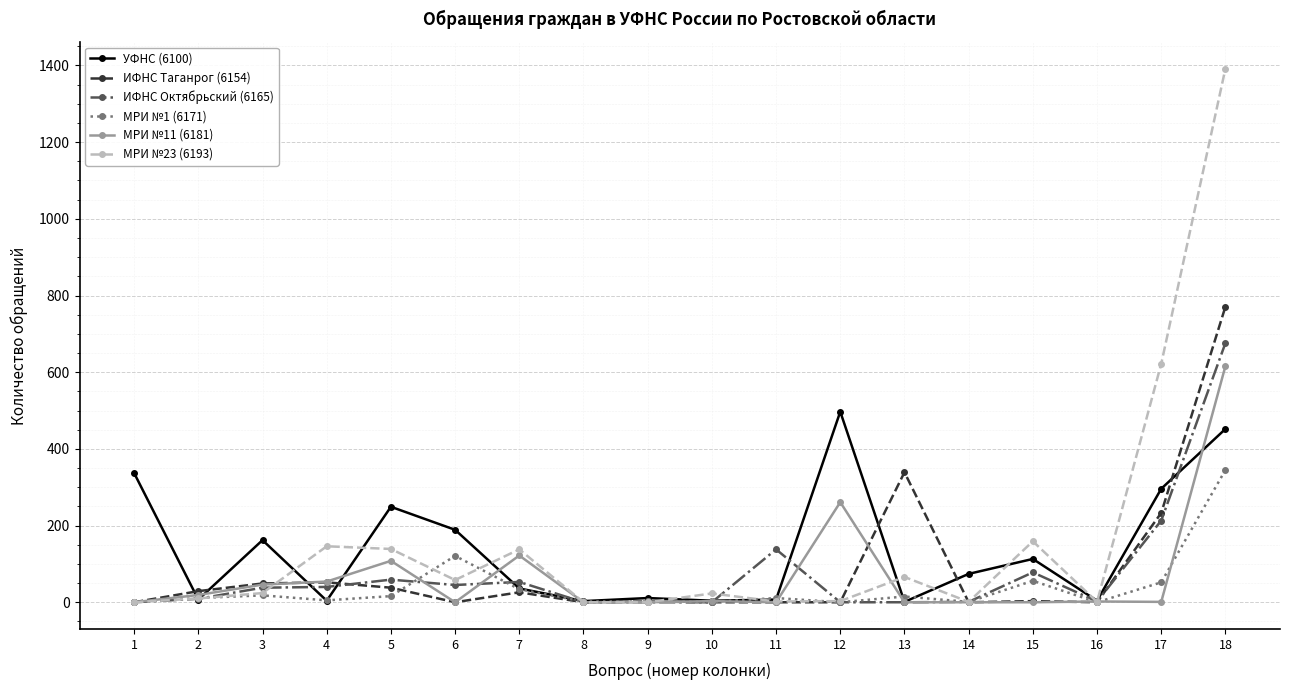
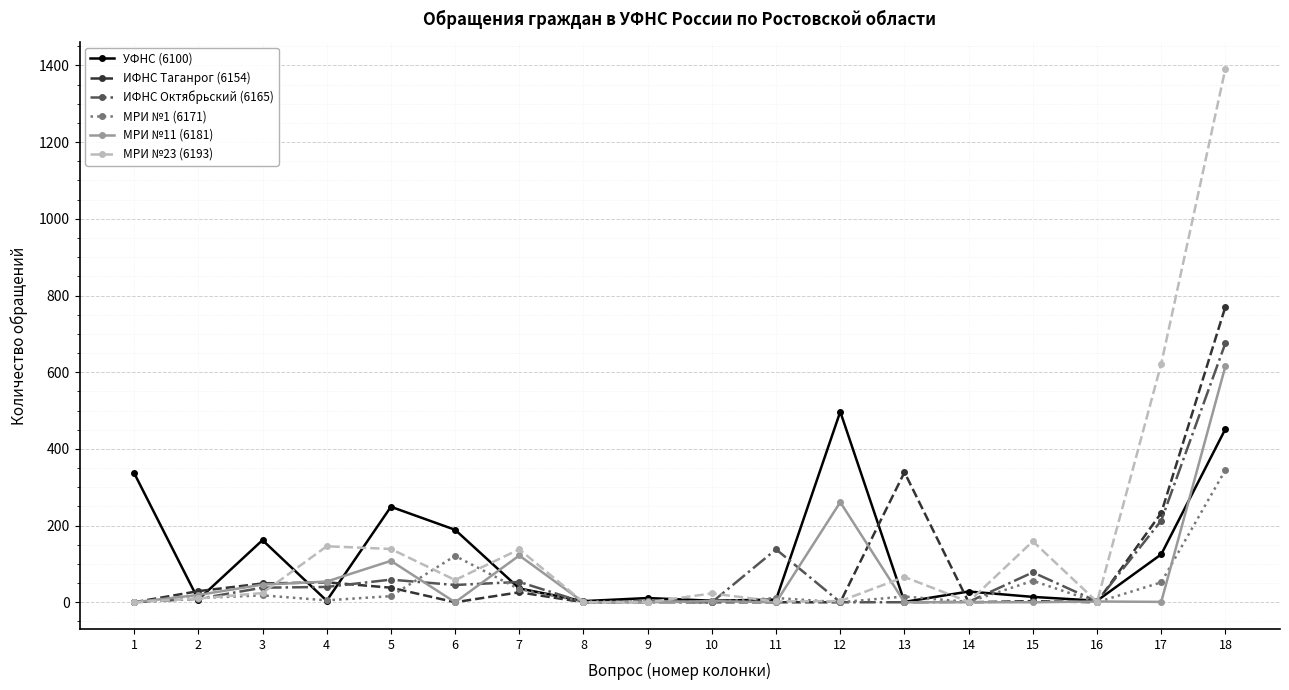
  {
    "УФНС (6100)": {
      "1": 340,
      "3": 160,
      "5": 250,
      "6": 190,
      "9": 10,
      "12": 500,
-     "14": 70,
-     "15": 110,
-     "17": 300,
+     "14": 30,
+     "15": 10,
+     "17": 130,
      "18": 450
    }
  }
